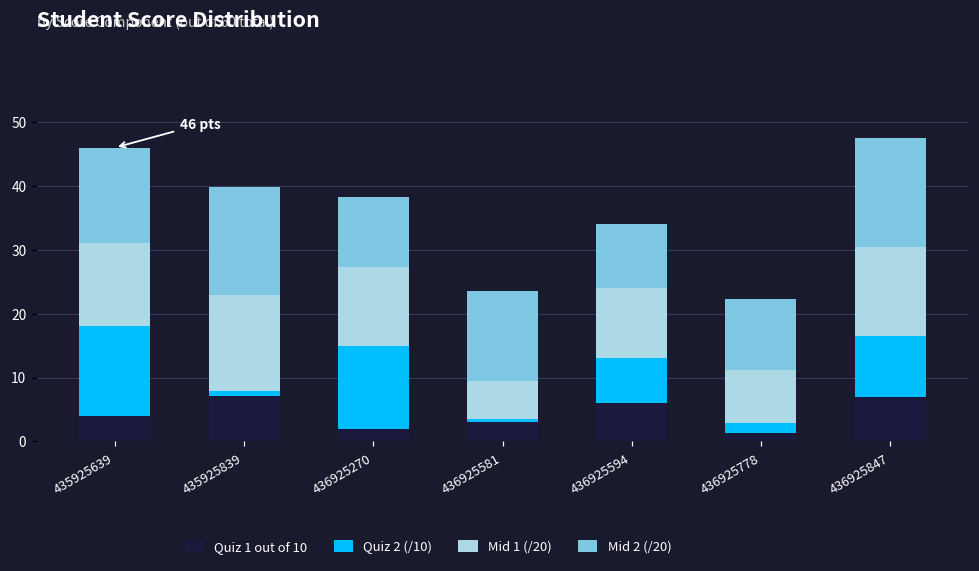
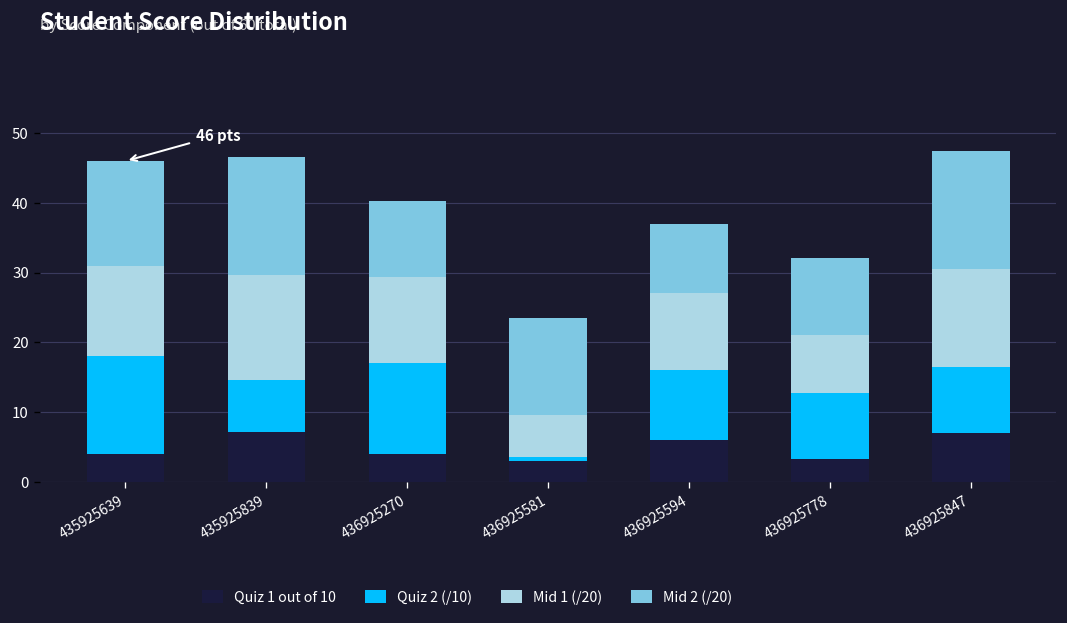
  {
    "Quiz 1 out of 10": {
      "435925639": 4,
      "435925839": 7,
-     "436925270": 2,
+     "436925270": 4,
      "436925581": 3,
      "436925594": 6,
-     "436925778": 1,
+     "436925778": 3,
      "436925847": 7
    },
    "Quiz 2 (/10)": {
      "435925639": 14,
-     "435925839": 1,
+     "435925839": 8,
      "436925270": 13,
      "436925581": 1,
-     "436925594": 7,
-     "436925778": 2,
+     "436925594": 10,
+     "436925778": 10,
      "436925847": 10
    }
  }
